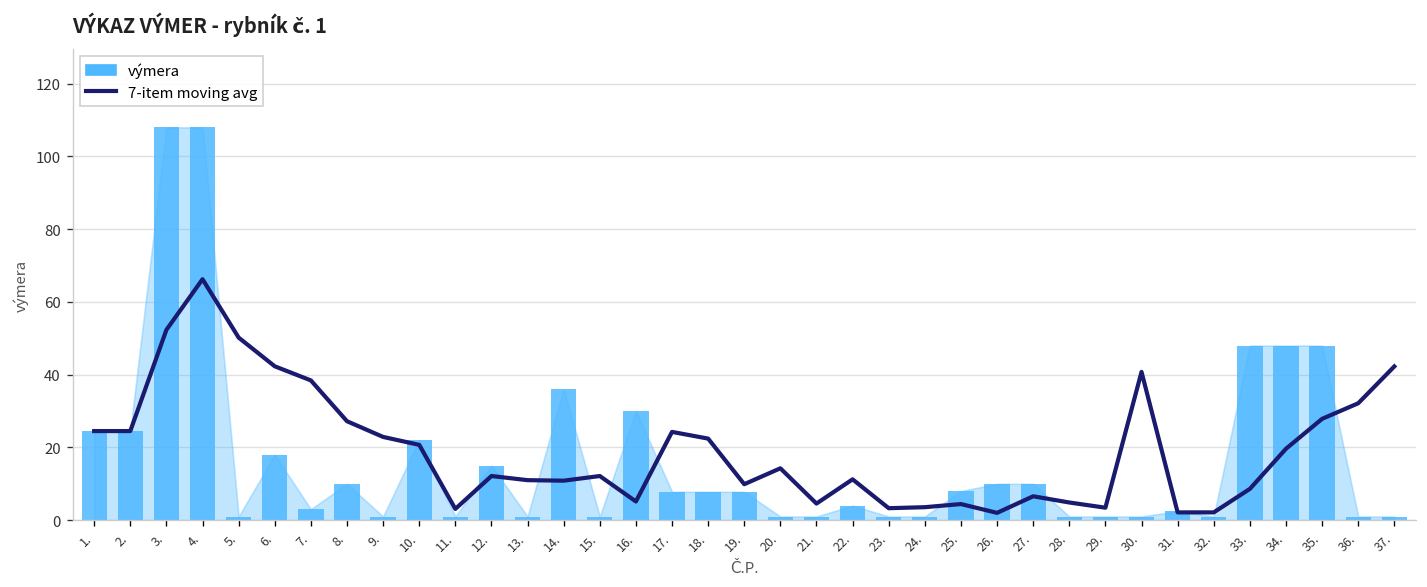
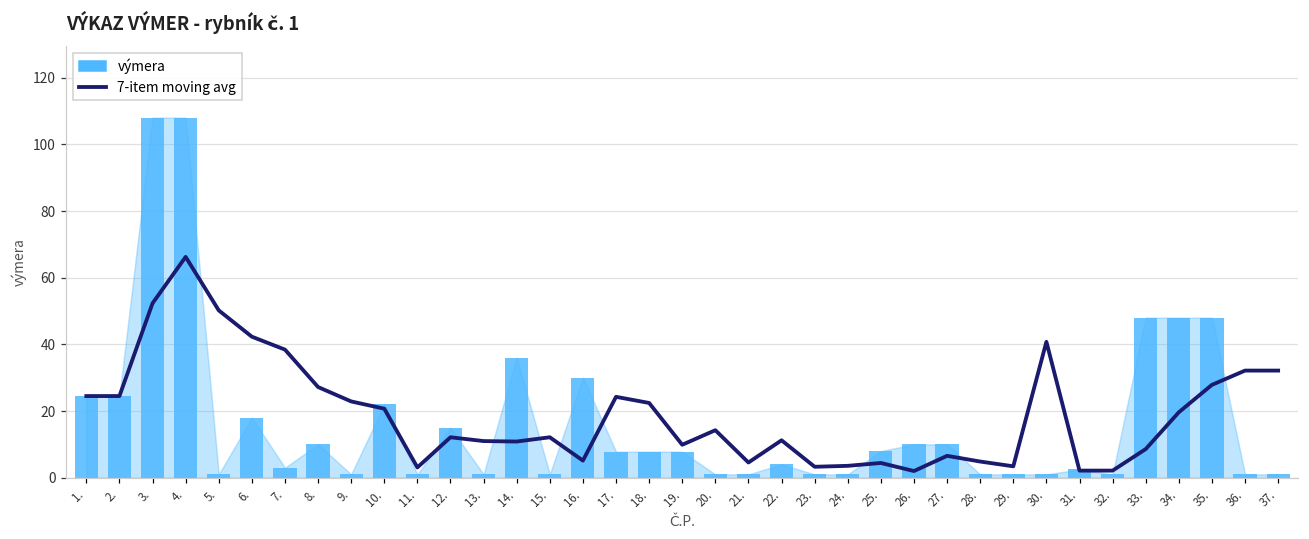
  {
    "7-item moving avg": {
      "3.": 52,
      "4.": 66,
      "5.": 50,
      "6.": 42,
      "7.": 38,
      "8.": 27,
      "9.": 23,
      "10.": 21,
      "11.": 3,
      "12.": 12,
      "13.": 11,
      "14.": 11,
      "15.": 12,
      "16.": 5,
      "17.": 24,
      "18.": 22,
      "19.": 10,
      "20.": 14,
      "21.": 5,
      "22.": 11,
      "23.": 3,
      "24.": 4,
      "25.": 4,
      "26.": 2,
      "27.": 7,
      "28.": 5,
      "29.": 3,
      "30.": 41,
      "32.": 2,
      "33.": 9,
      "34.": 20,
      "35.": 28,
      "36.": 32,
-     "37.": 42
+     "37.": 32
    }
  }
